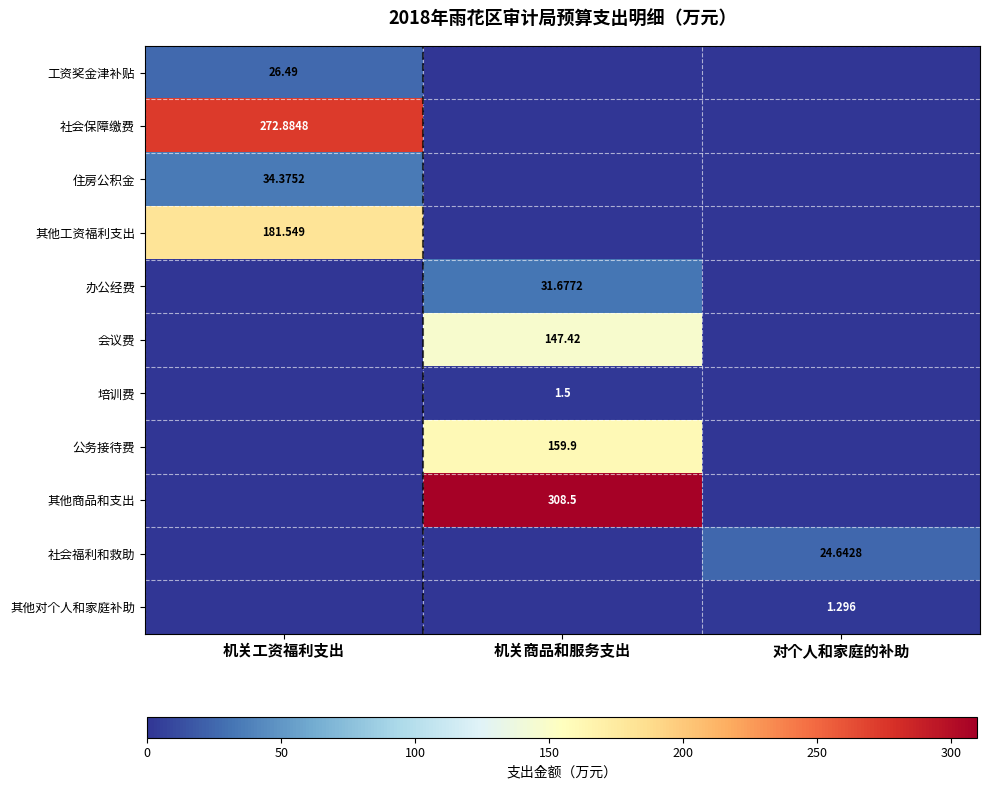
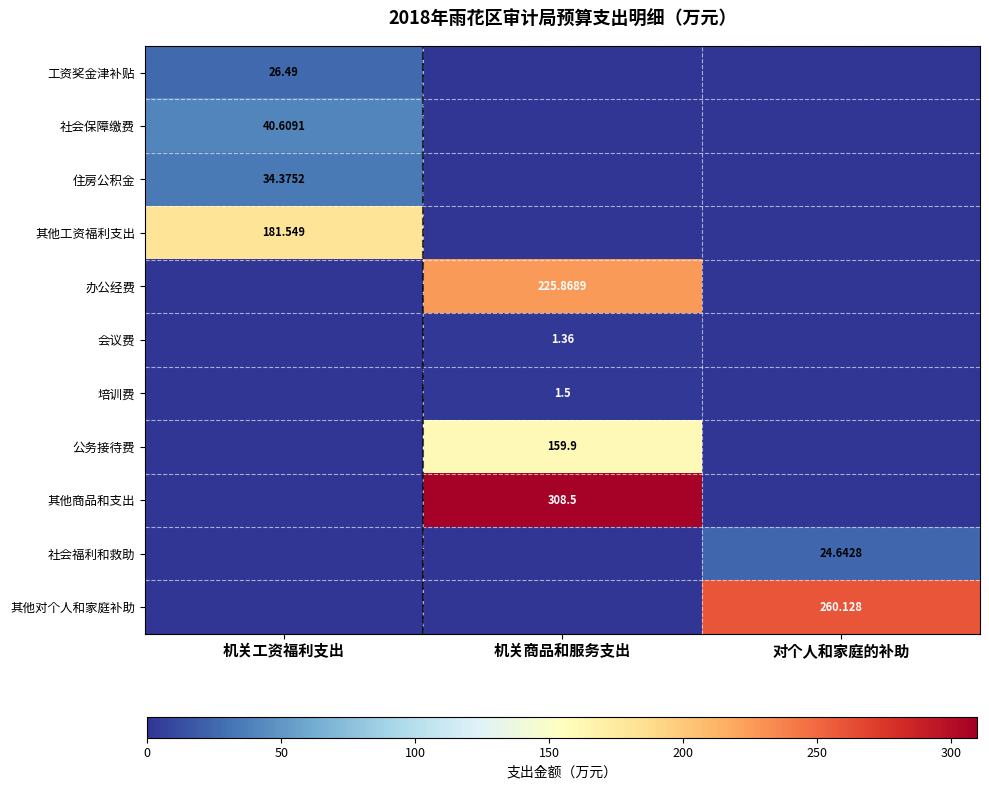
  {
    "工资奖金津补贴": {
      "机关工资福利支出": 26.49
    },
    "社会保障缴费": {
-     "机关工资福利支出": 272.8848
+     "机关工资福利支出": 40.6091
    },
    "住房公积金": {
      "机关工资福利支出": 34.3752
    },
    "其他工资福利支出": {
      "机关工资福利支出": 181.549
    },
    "办公经费": {
-     "机关商品和服务支出": 31.6772
+     "机关商品和服务支出": 225.8689
    },
    "会议费": {
-     "机关商品和服务支出": 147.42
+     "机关商品和服务支出": 1.36
    },
    "培训费": {
      "机关商品和服务支出": 1.5
    },
    "公务接待费": {
      "机关商品和服务支出": 159.9
    },
    "其他商品和支出": {
      "机关商品和服务支出": 308.5
    },
    "社会福利和救助": {
      "对个人和家庭的补助": 24.6428
    },
    "其他对个人和家庭补助": {
-     "对个人和家庭的补助": 1.296
+     "对个人和家庭的补助": 260.128
    }
  }
